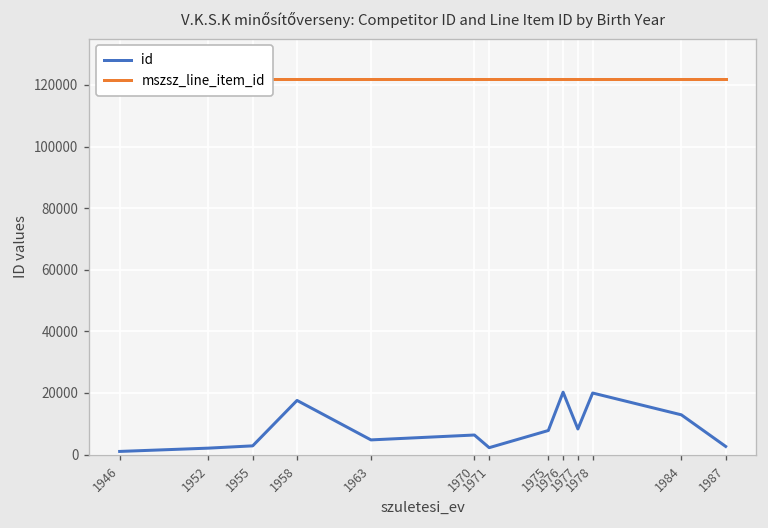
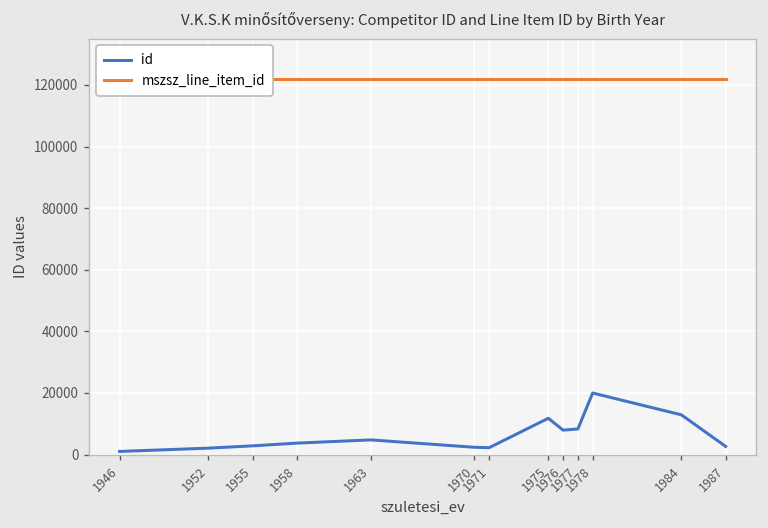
  {
    "id": {
      "1946": 1000,
      "1952": 2000,
      "1955": 3000,
-     "1958": 18000,
+     "1958": 4000,
      "1963": 5000,
-     "1970": 6000,
+     "1970": 2000,
      "1971": 2000,
-     "1975": 8000,
-     "1976": 20000,
+     "1975": 12000,
+     "1976": 8000,
      "1977": 8000,
      "1978": 20000,
      "1984": 13000,
      "1987": 3000
    },
    "mszsz_line_item_id": {
      "1958": 122000,
      "1963": 122000,
      "1970": 122000,
      "1971": 122000,
      "1975": 122000,
      "1976": 122000,
      "1977": 122000,
      "1978": 122000,
      "1984": 122000,
      "1987": 122000
    }
  }
